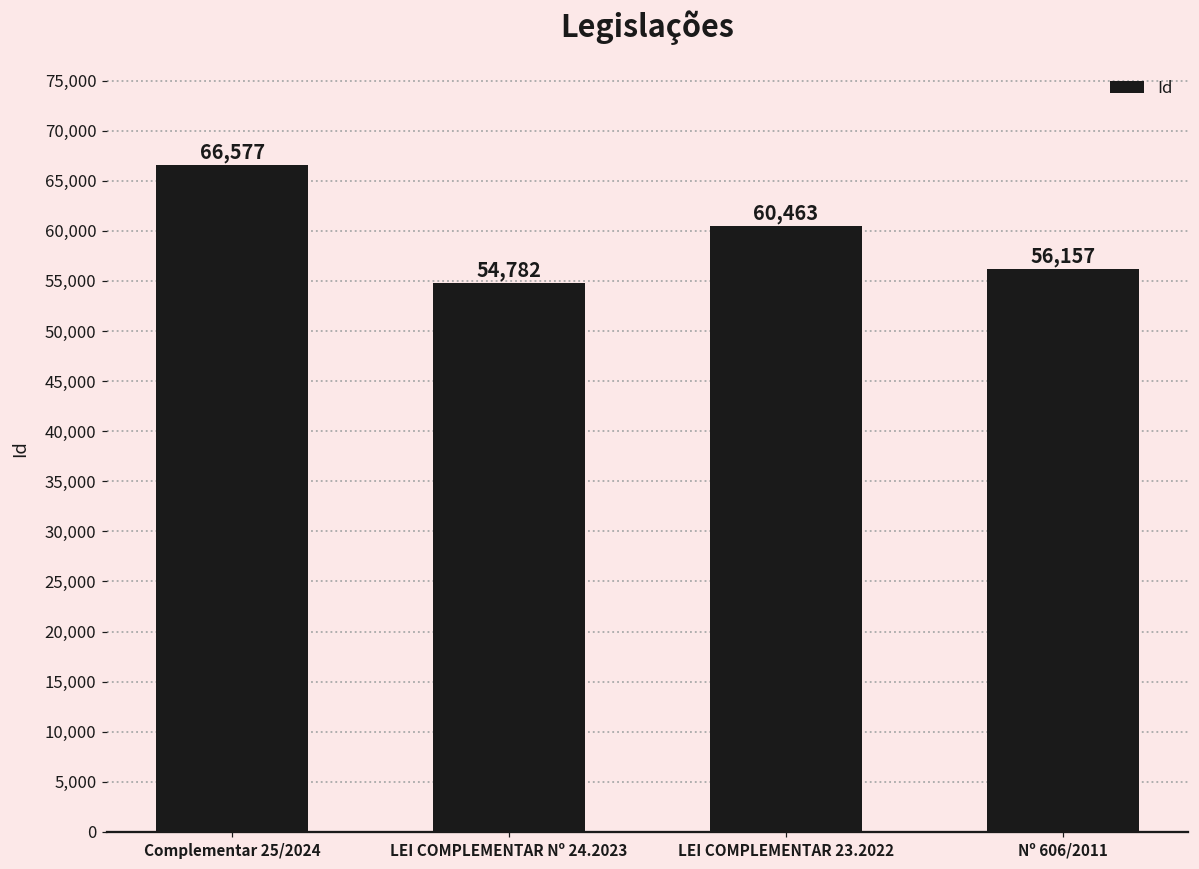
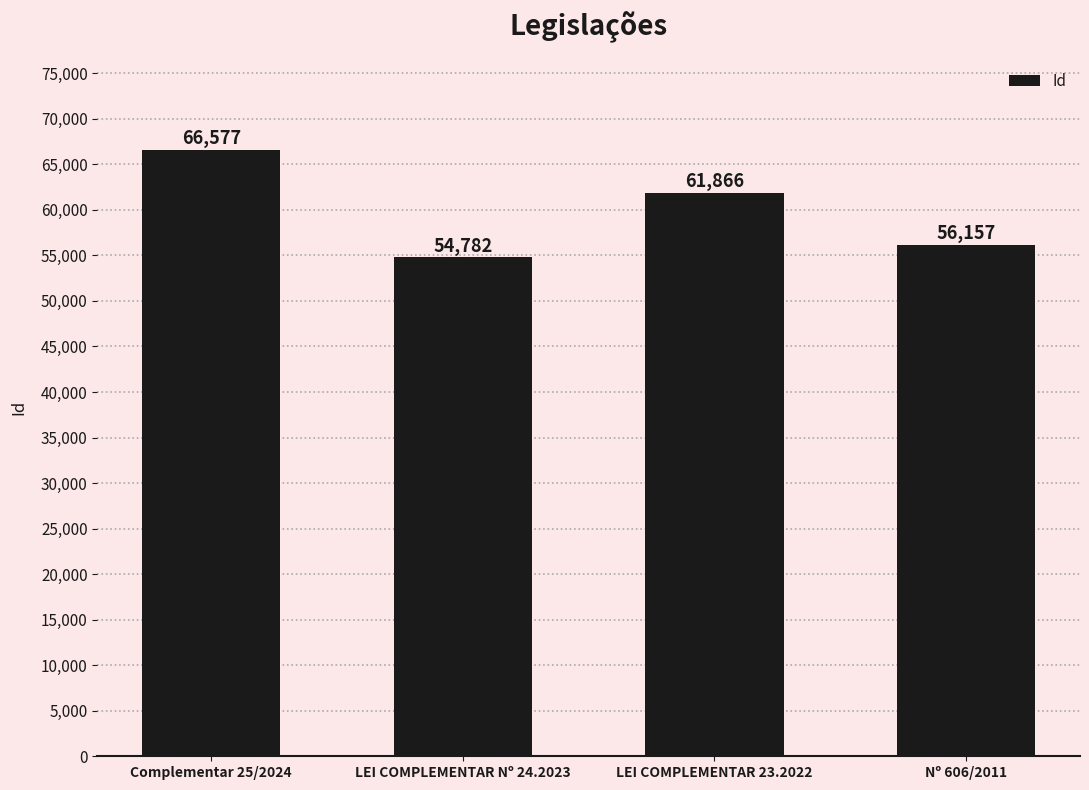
  {
    "Complementar 25/2024": "66,577",
    "LEI COMPLEMENTAR Nº 24.2023": "54,782",
-   "LEI COMPLEMENTAR 23.2022": "60,463",
+   "LEI COMPLEMENTAR 23.2022": "61,866",
    "Nº 606/2011": "56,157"
  }
